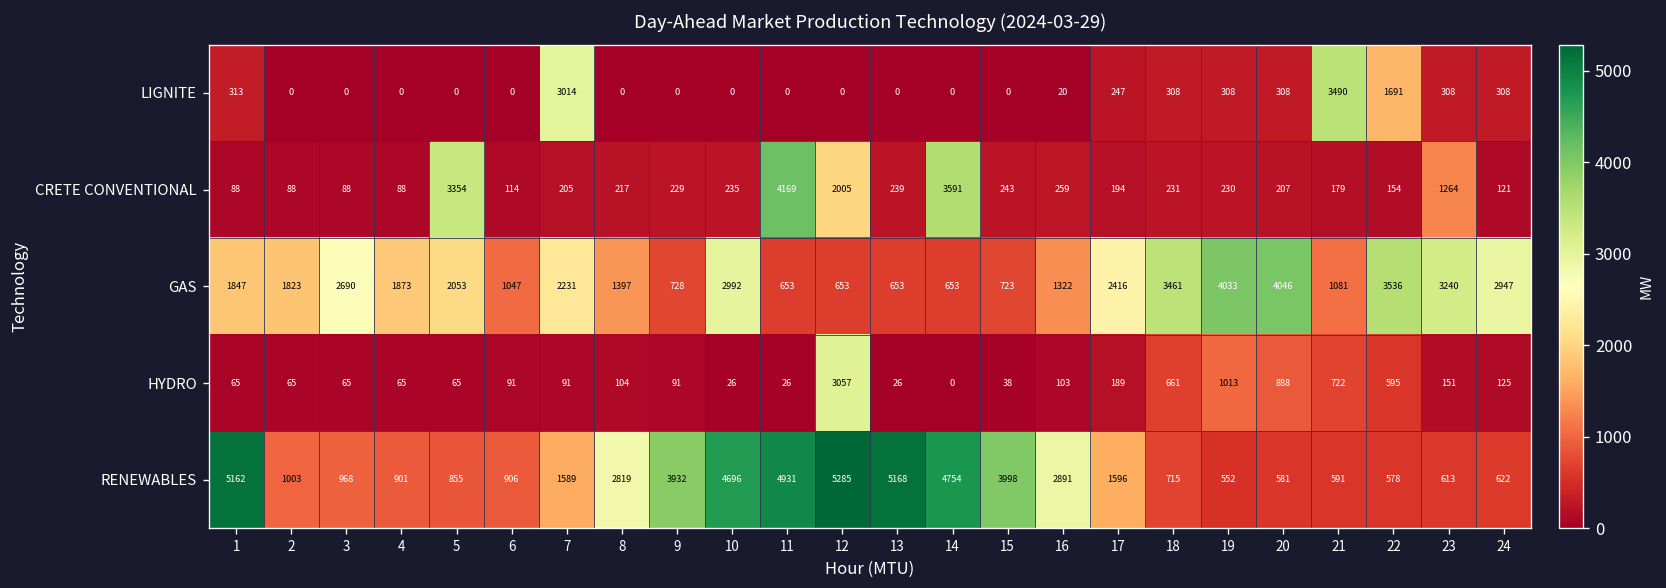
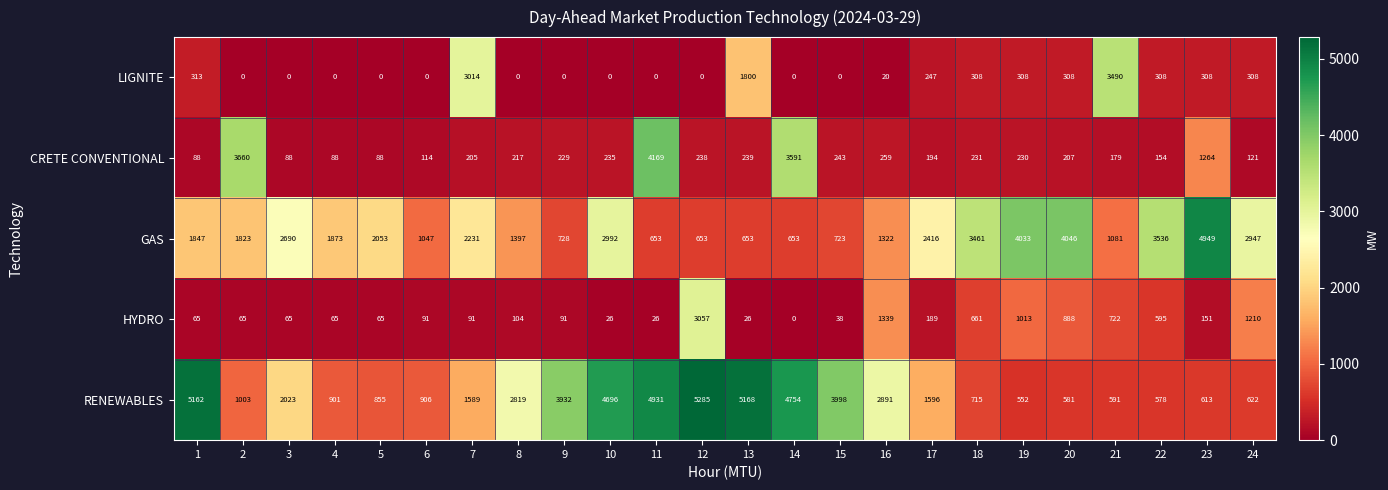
  {
    "LIGNITE": {
      "1": 313,
      "2": 0,
      "3": 0,
      "4": 0,
      "5": 0,
      "6": 0,
      "7": 3014,
      "8": 0,
      "9": 0,
      "10": 0,
      "11": 0,
      "12": 0,
-     "13": 0,
+     "13": 1800,
      "14": 0,
      "15": 0,
      "16": 20,
      "17": 247,
      "18": 308,
      "19": 308,
      "20": 308,
      "21": 3490,
-     "22": 1691,
+     "22": 308,
      "23": 308,
      "24": 308
    },
    "CRETE CONVENTIONAL": {
      "1": 88,
-     "2": 88,
+     "2": 3660,
      "3": 88,
      "4": 88,
-     "5": 3354,
+     "5": 88,
      "6": 114,
      "7": 205,
      "8": 217,
      "9": 229,
      "10": 235,
      "11": 4169,
-     "12": 2005,
+     "12": 238,
      "13": 239,
      "14": 3591,
      "15": 243,
      "16": 259,
      "17": 194,
      "18": 231,
      "19": 230,
      "20": 207,
      "21": 179,
      "22": 154,
      "23": 1264,
      "24": 121
    },
    "GAS": {
      "1": 1847,
      "2": 1823,
      "3": 2690,
      "4": 1873,
      "5": 2053,
      "6": 1047,
      "7": 2231,
      "8": 1397,
      "9": 728,
      "10": 2992,
      "11": 653,
      "12": 653,
      "13": 653,
      "14": 653,
      "15": 723,
      "16": 1322,
      "17": 2416,
      "18": 3461,
      "19": 4033,
      "20": 4046,
      "21": 1081,
      "22": 3536,
-     "23": 3240,
+     "23": 4949,
      "24": 2947
    },
    "HYDRO": {
      "1": 65,
      "2": 65,
      "3": 65,
      "4": 65,
      "5": 65,
      "6": 91,
      "7": 91,
      "8": 104,
      "9": 91,
      "10": 26,
      "11": 26,
      "12": 3057,
      "13": 26,
      "14": 0,
      "15": 38,
-     "16": 103,
+     "16": 1339,
      "17": 189,
      "18": 661,
      "19": 1013,
      "20": 888,
      "21": 722,
      "22": 595,
      "23": 151,
-     "24": 125
+     "24": 1210
    },
    "RENEWABLES": {
      "1": 5162,
      "2": 1003,
-     "3": 968,
+     "3": 2023,
      "4": 901,
      "5": 855,
      "6": 906,
      "7": 1589,
      "8": 2819,
      "9": 3932,
      "10": 4696,
      "11": 4931,
      "12": 5285,
      "13": 5168,
      "14": 4754,
      "15": 3998,
      "16": 2891,
      "17": 1596,
      "18": 715,
      "19": 552,
      "20": 581,
      "21": 591,
      "22": 578,
      "23": 613,
      "24": 622
    }
  }
